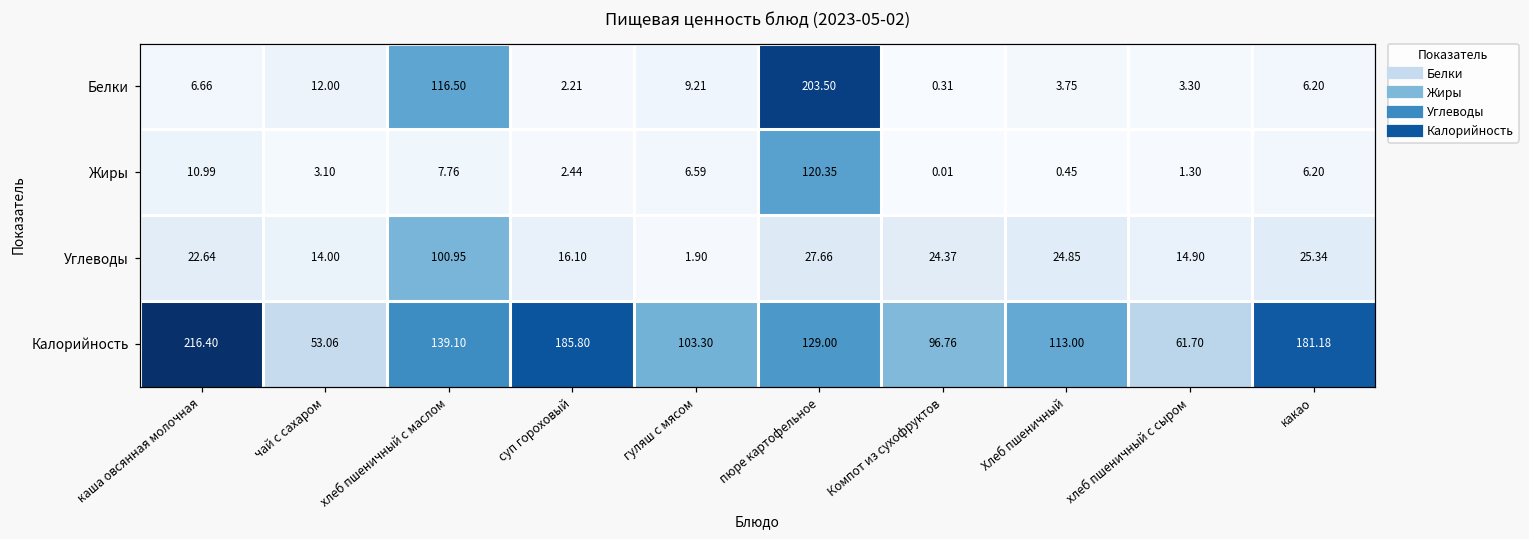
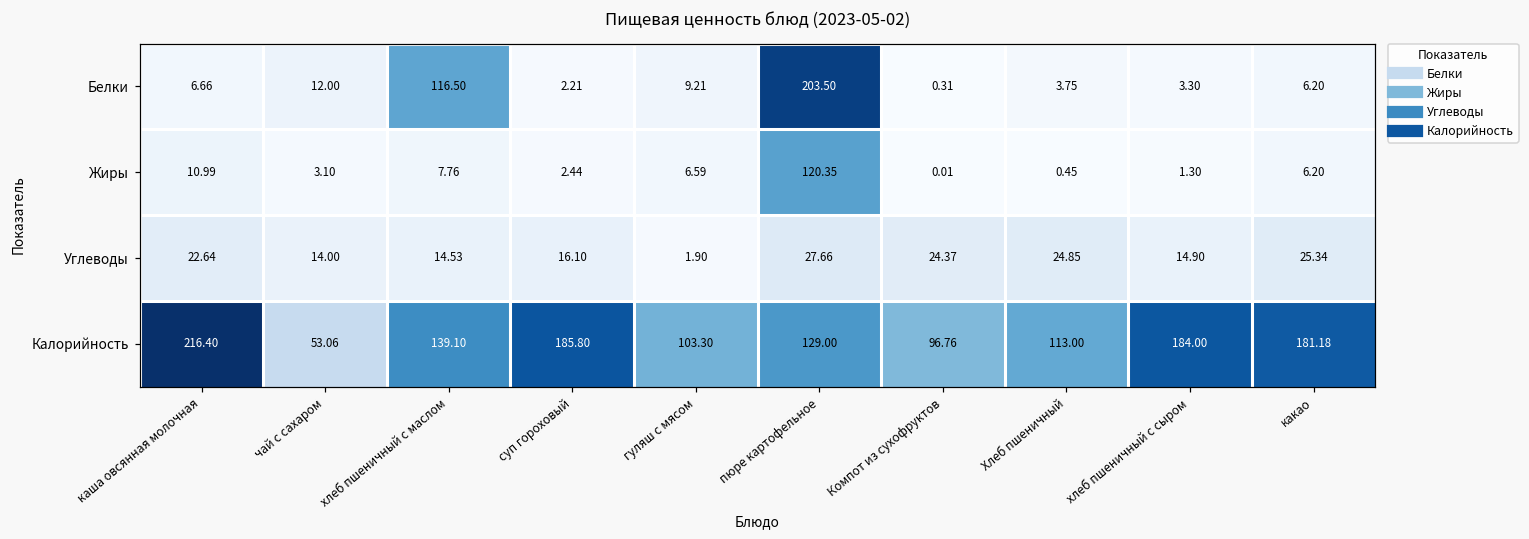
  {
    "Белки": {
      "каша овсянная молочная": 6.66,
      "чай с сахаром": 12.00,
      "хлеб пшеничный с маслом": 116.50,
      "суп гороховый": 2.21,
      "гуляш с мясом": 9.21,
      "пюре картофельное": 203.50,
      "Компот из сухофруктов": 0.31,
      "Хлеб пшеничный": 3.75,
      "хлеб пшеничный с сыром": 3.30,
      "какао": 6.20
    },
    "Жиры": {
      "каша овсянная молочная": 10.99,
      "чай с сахаром": 3.10,
      "хлеб пшеничный с маслом": 7.76,
      "суп гороховый": 2.44,
      "гуляш с мясом": 6.59,
      "пюре картофельное": 120.35,
      "Компот из сухофруктов": 0.01,
      "Хлеб пшеничный": 0.45,
      "хлеб пшеничный с сыром": 1.30,
      "какао": 6.20
    },
    "Углеводы": {
      "каша овсянная молочная": 22.64,
      "чай с сахаром": 14.00,
-     "хлеб пшеничный с маслом": 100.95,
+     "хлеб пшеничный с маслом": 14.53,
      "суп гороховый": 16.10,
      "гуляш с мясом": 1.90,
      "пюре картофельное": 27.66,
      "Компот из сухофруктов": 24.37,
      "Хлеб пшеничный": 24.85,
      "хлеб пшеничный с сыром": 14.90,
      "какао": 25.34
    },
    "Калорийность": {
      "каша овсянная молочная": 216.40,
      "чай с сахаром": 53.06,
      "хлеб пшеничный с маслом": 139.10,
      "суп гороховый": 185.80,
      "гуляш с мясом": 103.30,
      "пюре картофельное": 129.00,
      "Компот из сухофруктов": 96.76,
      "Хлеб пшеничный": 113.00,
-     "хлеб пшеничный с сыром": 61.70,
+     "хлеб пшеничный с сыром": 184.00,
      "какао": 181.18
    }
  }
